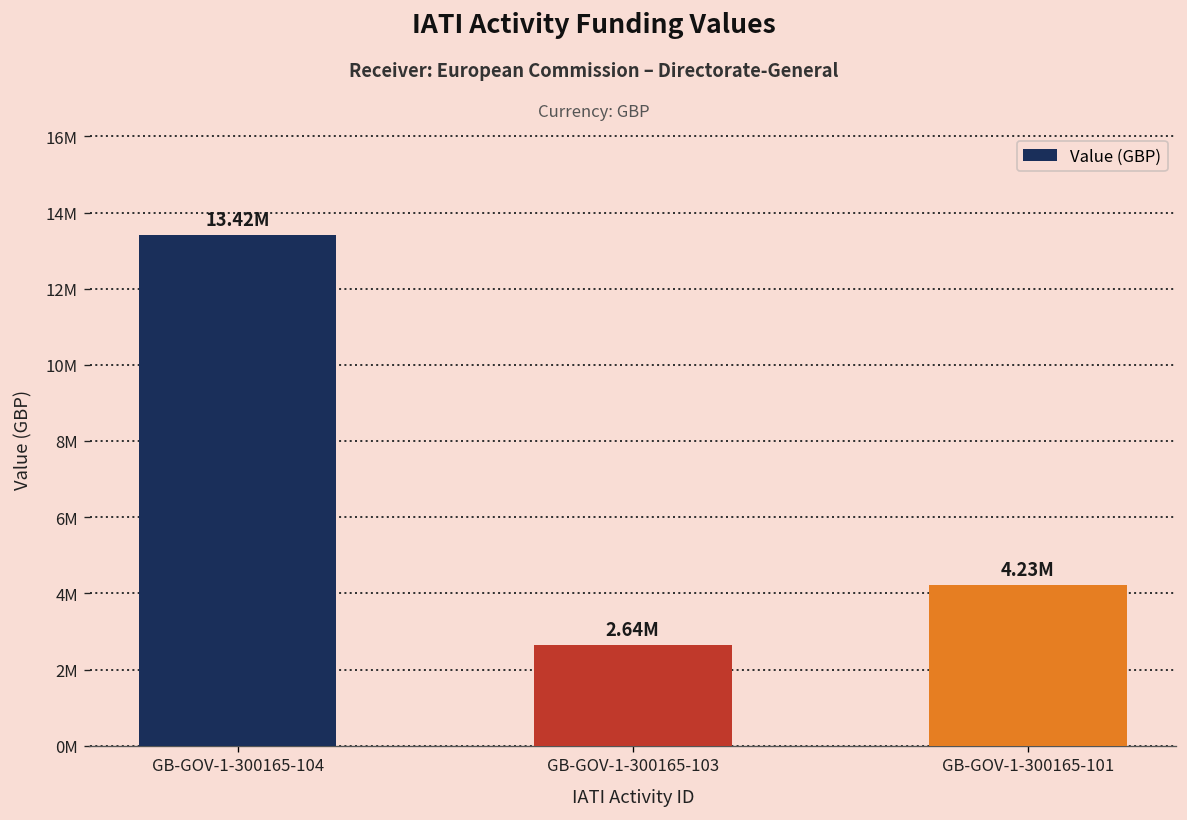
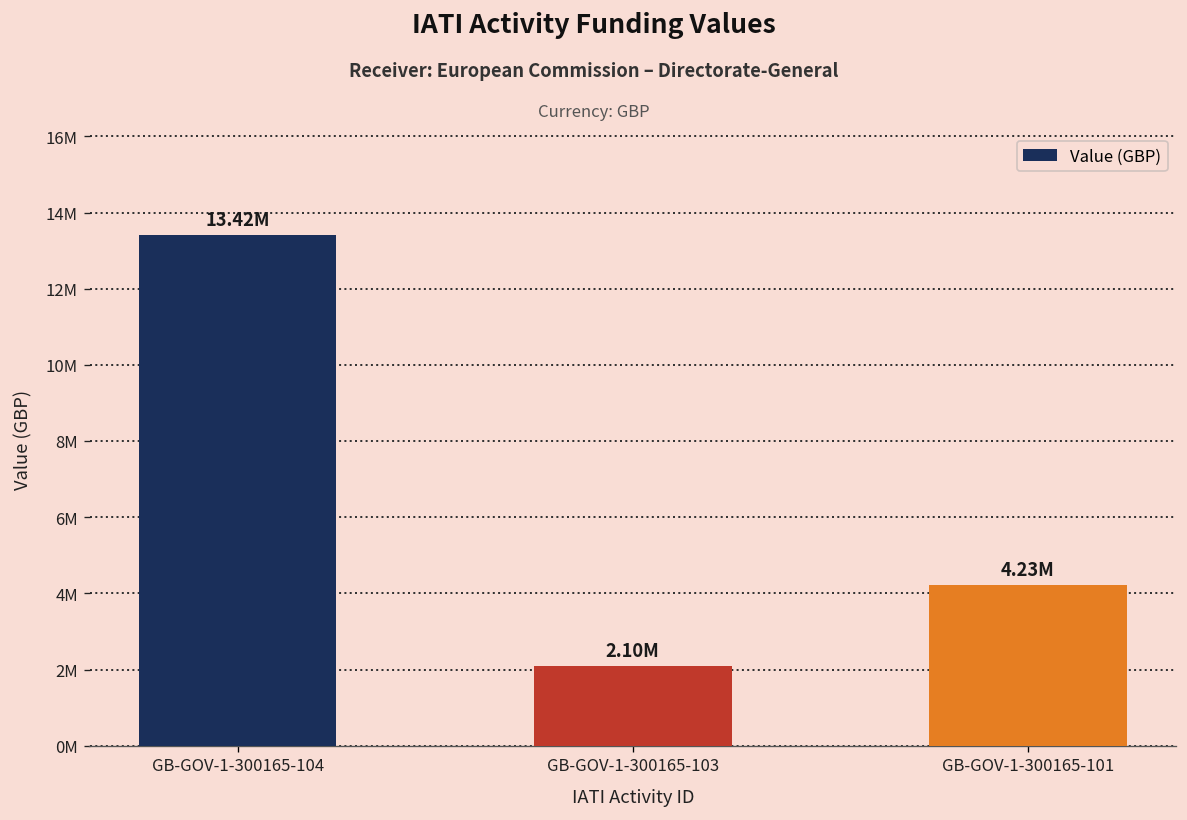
  {
    "GB-GOV-1-300165-104": "13.42M",
-   "GB-GOV-1-300165-103": "2.64M",
+   "GB-GOV-1-300165-103": "2.10M",
    "GB-GOV-1-300165-101": "4.23M"
  }
